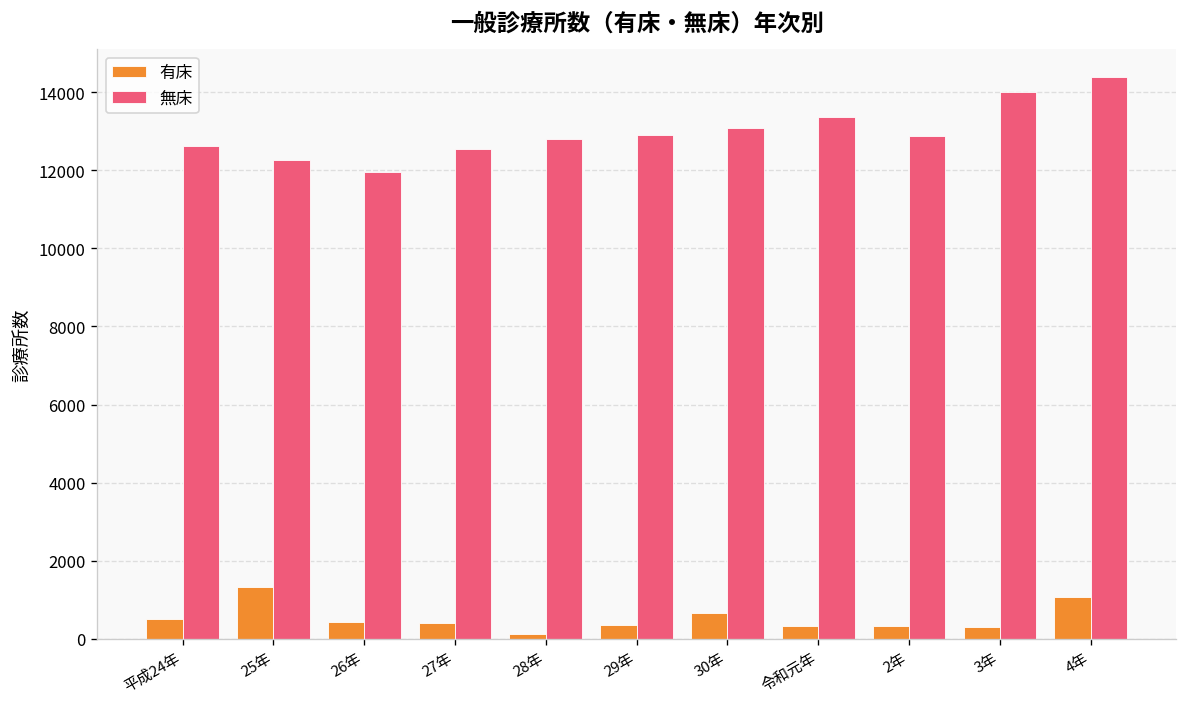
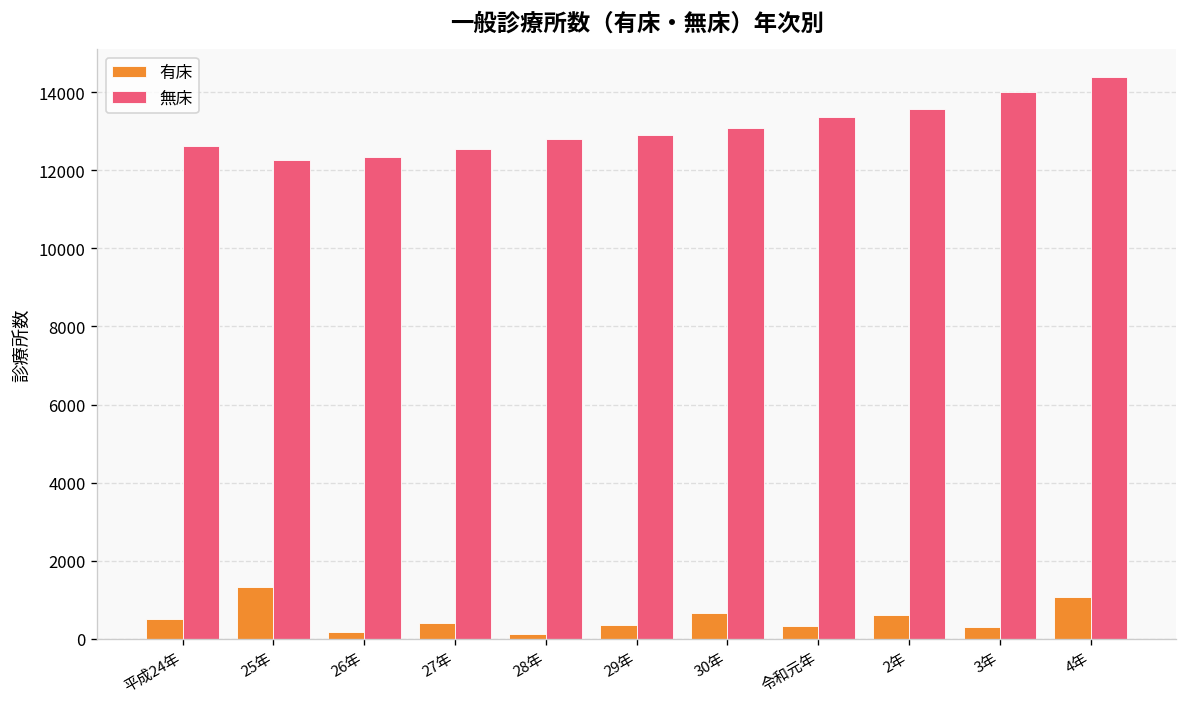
  {
    "有床": {
      "平成24年": 500,
      "25年": 1300,
-     "26年": 400,
+     "26年": 200,
      "27年": 400,
      "28年": 100,
      "29年": 400,
      "30年": 700,
      "令和元年": 300,
-     "2年": 300,
+     "2年": 600,
      "3年": 300,
      "4年": 1100
    },
    "無床": {
      "平成24年": 12600,
      "25年": 12300,
-     "26年": 11900,
+     "26年": 12300,
      "27年": 12500,
      "28年": 12800,
      "29年": 12900,
      "30年": 13100,
      "令和元年": 13400,
-     "2年": 12900,
+     "2年": 13600,
      "3年": 14000,
      "4年": 14400
    }
  }
